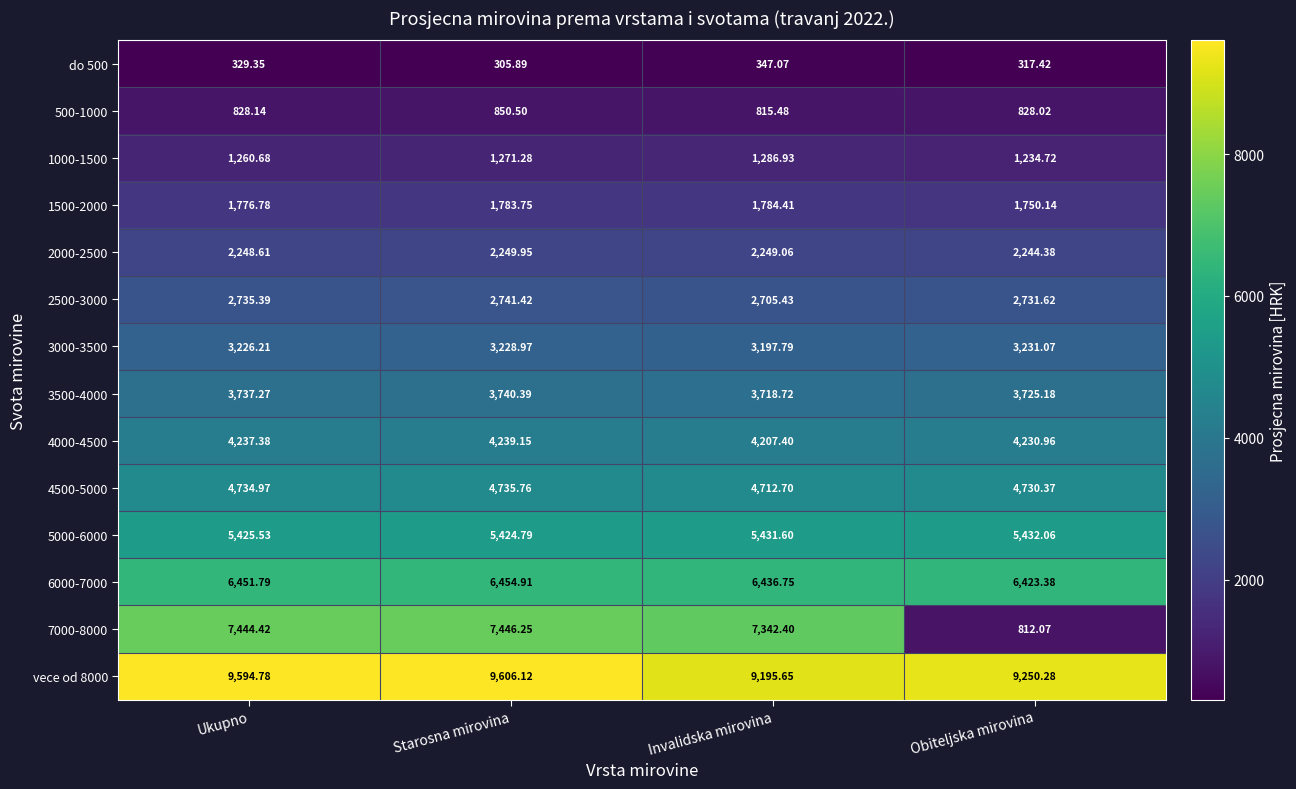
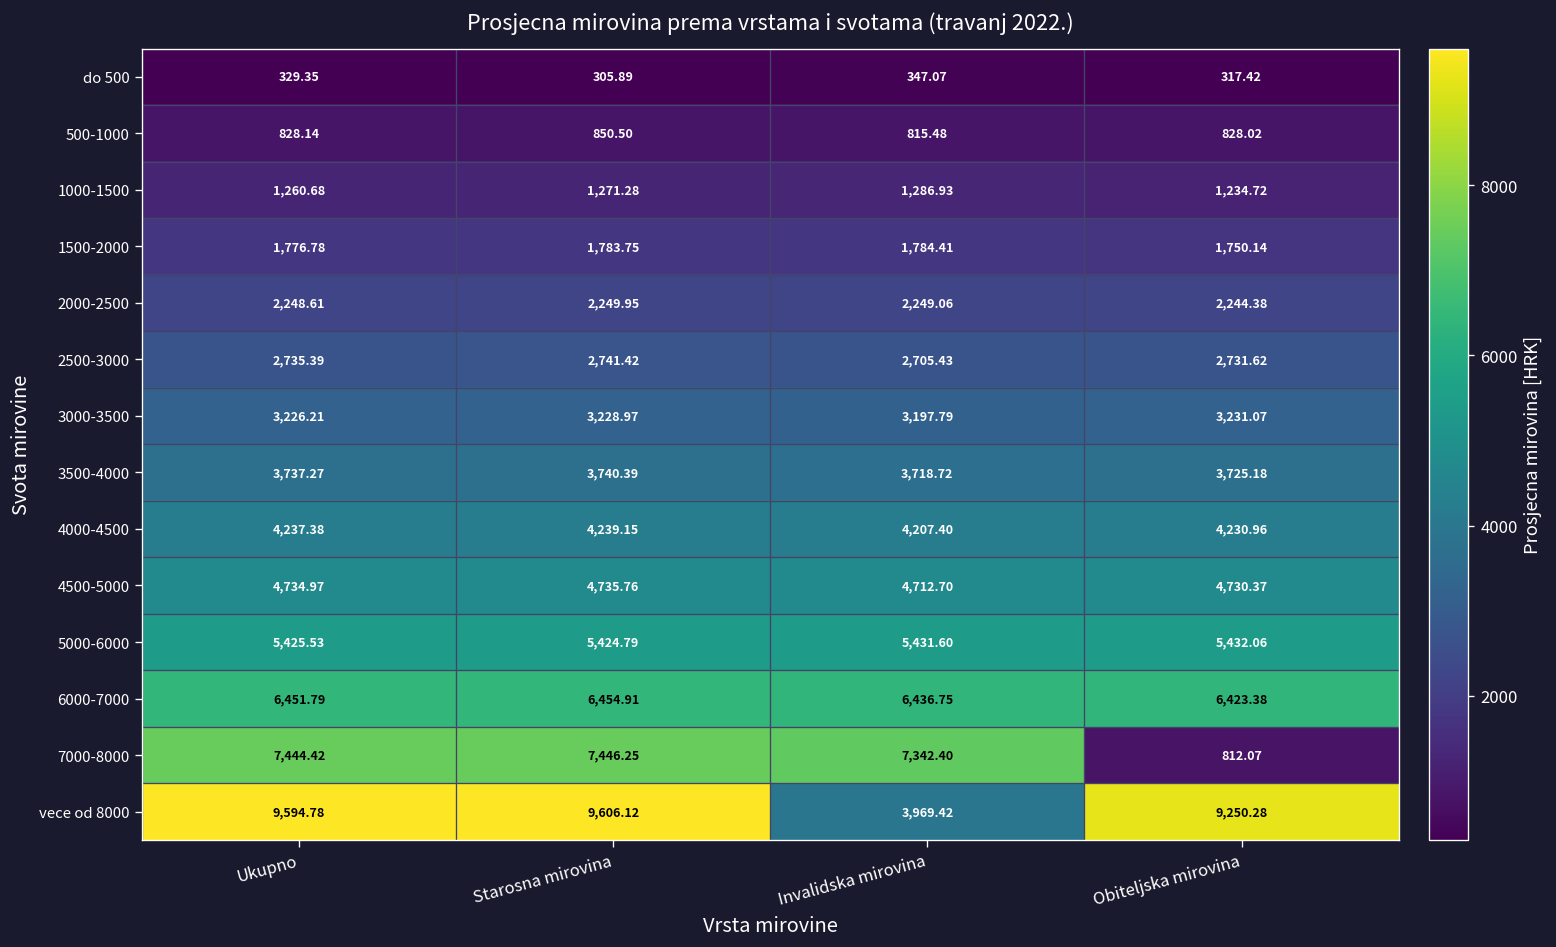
  {
    "do 500": {
      "Ukupno": "329.35",
      "Starosna mirovina": "305.89",
      "Invalidska mirovina": "347.07",
      "Obiteljska mirovina": "317.42"
    },
    "500-1000": {
      "Ukupno": "828.14",
      "Starosna mirovina": "850.50",
      "Invalidska mirovina": "815.48",
      "Obiteljska mirovina": "828.02"
    },
    "1000-1500": {
      "Ukupno": "1,260.68",
      "Starosna mirovina": "1,271.28",
      "Invalidska mirovina": "1,286.93",
      "Obiteljska mirovina": "1,234.72"
    },
    "1500-2000": {
      "Ukupno": "1,776.78",
      "Starosna mirovina": "1,783.75",
      "Invalidska mirovina": "1,784.41",
      "Obiteljska mirovina": "1,750.14"
    },
    "2000-2500": {
      "Ukupno": "2,248.61",
      "Starosna mirovina": "2,249.95",
      "Invalidska mirovina": "2,249.06",
      "Obiteljska mirovina": "2,244.38"
    },
    "2500-3000": {
      "Ukupno": "2,735.39",
      "Starosna mirovina": "2,741.42",
      "Invalidska mirovina": "2,705.43",
      "Obiteljska mirovina": "2,731.62"
    },
    "3000-3500": {
      "Ukupno": "3,226.21",
      "Starosna mirovina": "3,228.97",
      "Invalidska mirovina": "3,197.79",
      "Obiteljska mirovina": "3,231.07"
    },
    "3500-4000": {
      "Ukupno": "3,737.27",
      "Starosna mirovina": "3,740.39",
      "Invalidska mirovina": "3,718.72",
      "Obiteljska mirovina": "3,725.18"
    },
    "4000-4500": {
      "Ukupno": "4,237.38",
      "Starosna mirovina": "4,239.15",
      "Invalidska mirovina": "4,207.40",
      "Obiteljska mirovina": "4,230.96"
    },
    "4500-5000": {
      "Ukupno": "4,734.97",
      "Starosna mirovina": "4,735.76",
      "Invalidska mirovina": "4,712.70",
      "Obiteljska mirovina": "4,730.37"
    },
    "5000-6000": {
      "Ukupno": "5,425.53",
      "Starosna mirovina": "5,424.79",
      "Invalidska mirovina": "5,431.60",
      "Obiteljska mirovina": "5,432.06"
    },
    "6000-7000": {
      "Ukupno": "6,451.79",
      "Starosna mirovina": "6,454.91",
      "Invalidska mirovina": "6,436.75",
      "Obiteljska mirovina": "6,423.38"
    },
    "7000-8000": {
      "Ukupno": "7,444.42",
      "Starosna mirovina": "7,446.25",
      "Invalidska mirovina": "7,342.40",
      "Obiteljska mirovina": "812.07"
    },
    "vece od 8000": {
      "Ukupno": "9,594.78",
      "Starosna mirovina": "9,606.12",
-     "Invalidska mirovina": "9,195.65",
+     "Invalidska mirovina": "3,969.42",
      "Obiteljska mirovina": "9,250.28"
    }
  }
